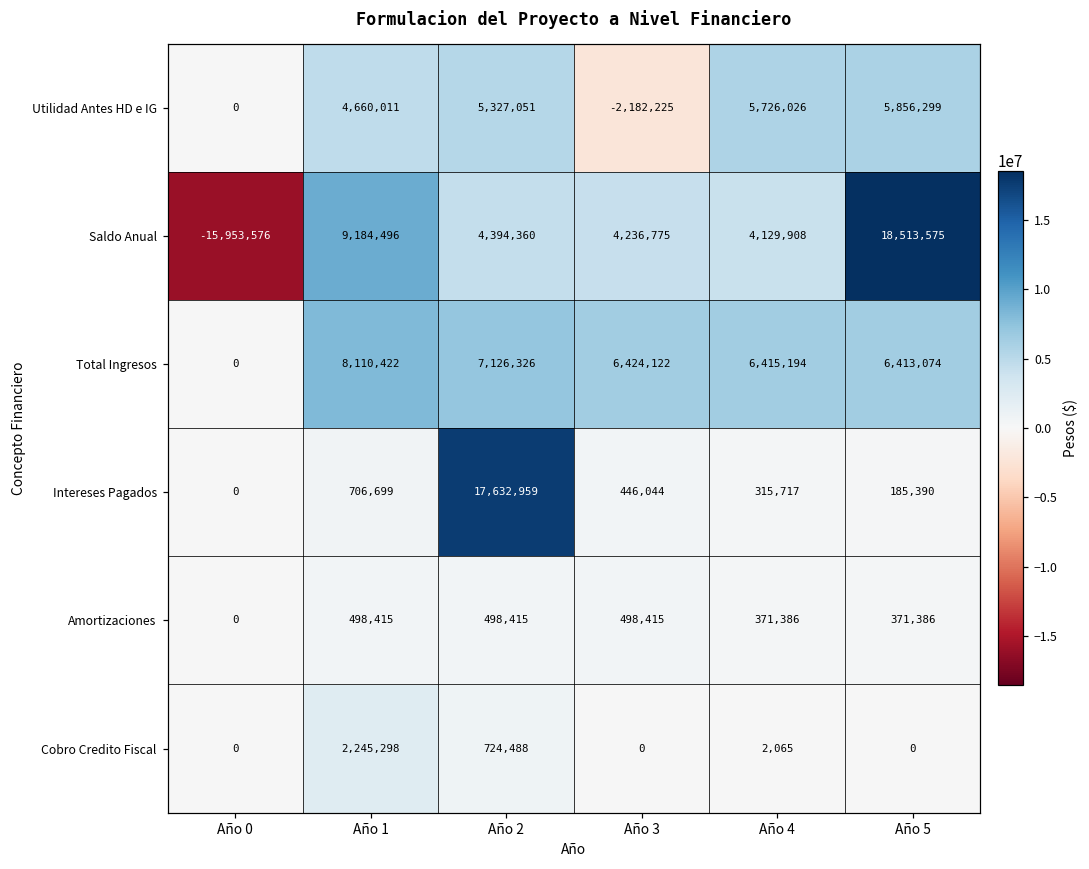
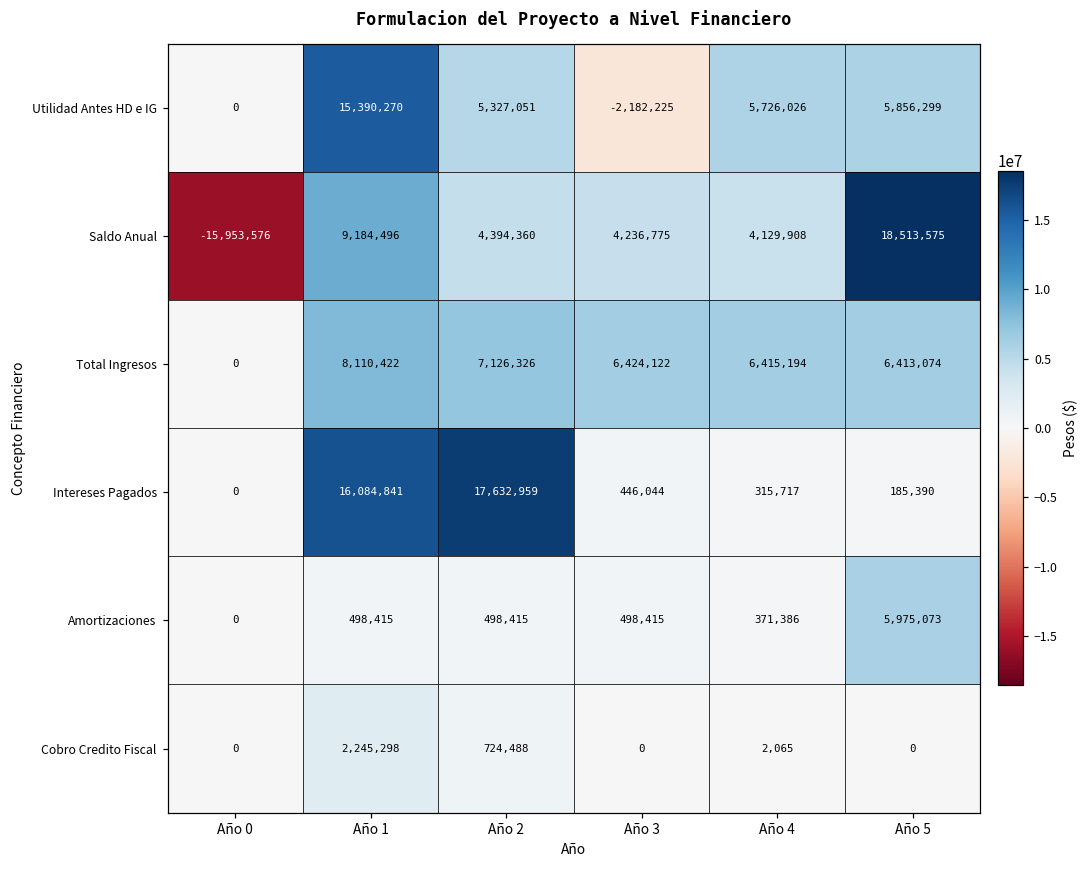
  {
    "Utilidad Antes HD e IG": {
      "Año 0": "0",
-     "Año 1": "4,660,011",
+     "Año 1": "15,390,270",
      "Año 2": "5,327,051",
      "Año 3": "-2,182,225",
      "Año 4": "5,726,026",
      "Año 5": "5,856,299"
    },
    "Saldo Anual": {
      "Año 0": "-15,953,576",
      "Año 1": "9,184,496",
      "Año 2": "4,394,360",
      "Año 3": "4,236,775",
      "Año 4": "4,129,908",
      "Año 5": "18,513,575"
    },
    "Total Ingresos": {
      "Año 0": "0",
      "Año 1": "8,110,422",
      "Año 2": "7,126,326",
      "Año 3": "6,424,122",
      "Año 4": "6,415,194",
      "Año 5": "6,413,074"
    },
    "Intereses Pagados": {
      "Año 0": "0",
-     "Año 1": "706,699",
+     "Año 1": "16,084,841",
      "Año 2": "17,632,959",
      "Año 3": "446,044",
      "Año 4": "315,717",
      "Año 5": "185,390"
    },
    "Amortizaciones": {
      "Año 0": "0",
      "Año 1": "498,415",
      "Año 2": "498,415",
      "Año 3": "498,415",
      "Año 4": "371,386",
-     "Año 5": "371,386"
+     "Año 5": "5,975,073"
    },
    "Cobro Credito Fiscal": {
      "Año 0": "0",
      "Año 1": "2,245,298",
      "Año 2": "724,488",
      "Año 3": "0",
      "Año 4": "2,065",
      "Año 5": "0"
    }
  }
